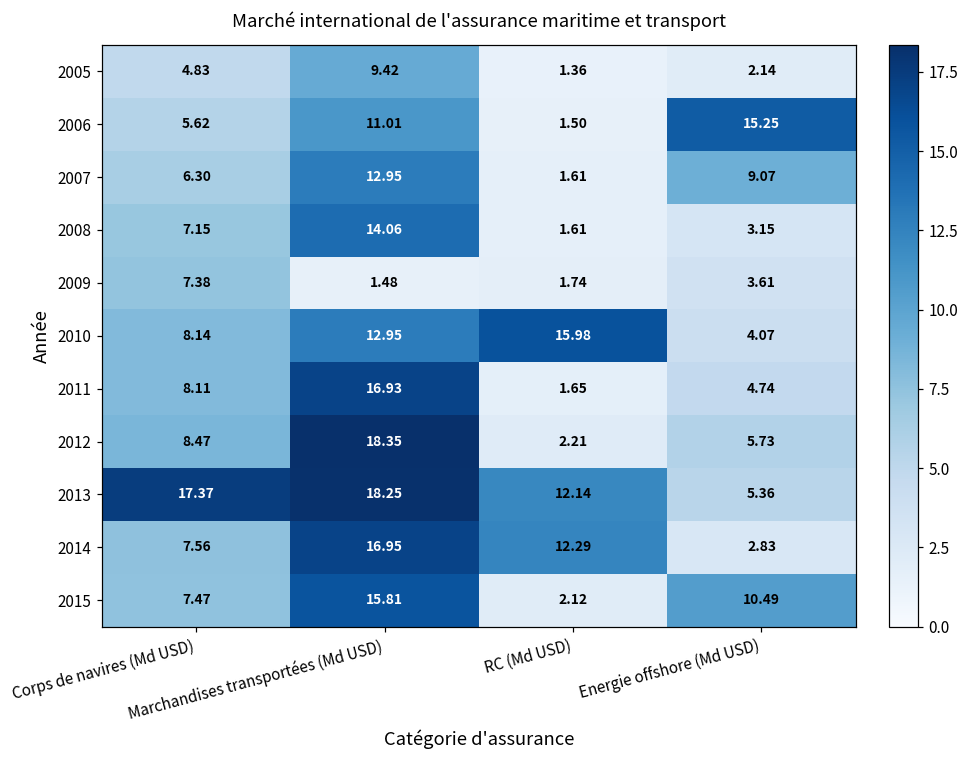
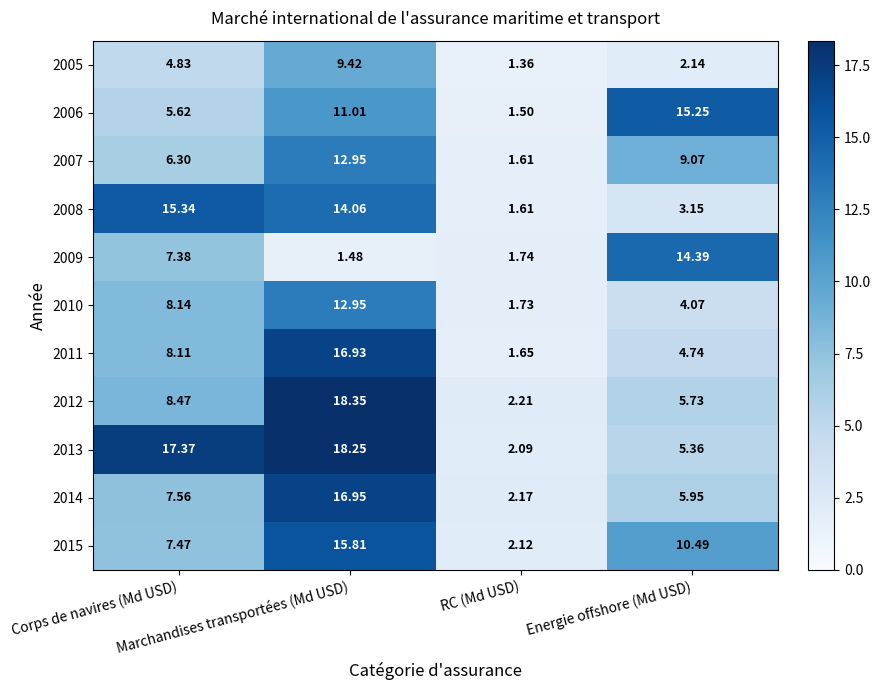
  {
    "2005": {
      "Corps de navires (Md USD)": 4.83,
      "Marchandises transportées (Md USD)": 9.42,
      "RC (Md USD)": 1.36,
      "Energie offshore (Md USD)": 2.14
    },
    "2006": {
      "Corps de navires (Md USD)": 5.62,
      "Marchandises transportées (Md USD)": 11.01,
      "RC (Md USD)": 1.50,
      "Energie offshore (Md USD)": 15.25
    },
    "2007": {
      "Corps de navires (Md USD)": 6.30,
      "Marchandises transportées (Md USD)": 12.95,
      "RC (Md USD)": 1.61,
      "Energie offshore (Md USD)": 9.07
    },
    "2008": {
-     "Corps de navires (Md USD)": 7.15,
+     "Corps de navires (Md USD)": 15.34,
      "Marchandises transportées (Md USD)": 14.06,
      "RC (Md USD)": 1.61,
      "Energie offshore (Md USD)": 3.15
    },
    "2009": {
      "Corps de navires (Md USD)": 7.38,
      "Marchandises transportées (Md USD)": 1.48,
      "RC (Md USD)": 1.74,
-     "Energie offshore (Md USD)": 3.61
+     "Energie offshore (Md USD)": 14.39
    },
    "2010": {
      "Corps de navires (Md USD)": 8.14,
      "Marchandises transportées (Md USD)": 12.95,
-     "RC (Md USD)": 15.98,
+     "RC (Md USD)": 1.73,
      "Energie offshore (Md USD)": 4.07
    },
    "2011": {
      "Corps de navires (Md USD)": 8.11,
      "Marchandises transportées (Md USD)": 16.93,
      "RC (Md USD)": 1.65,
      "Energie offshore (Md USD)": 4.74
    },
    "2012": {
      "Corps de navires (Md USD)": 8.47,
      "Marchandises transportées (Md USD)": 18.35,
      "RC (Md USD)": 2.21,
      "Energie offshore (Md USD)": 5.73
    },
    "2013": {
      "Corps de navires (Md USD)": 17.37,
      "Marchandises transportées (Md USD)": 18.25,
-     "RC (Md USD)": 12.14,
+     "RC (Md USD)": 2.09,
      "Energie offshore (Md USD)": 5.36
    },
    "2014": {
      "Corps de navires (Md USD)": 7.56,
      "Marchandises transportées (Md USD)": 16.95,
-     "RC (Md USD)": 12.29,
-     "Energie offshore (Md USD)": 2.83
+     "RC (Md USD)": 2.17,
+     "Energie offshore (Md USD)": 5.95
    },
    "2015": {
      "Corps de navires (Md USD)": 7.47,
      "Marchandises transportées (Md USD)": 15.81,
      "RC (Md USD)": 2.12,
      "Energie offshore (Md USD)": 10.49
    }
  }
